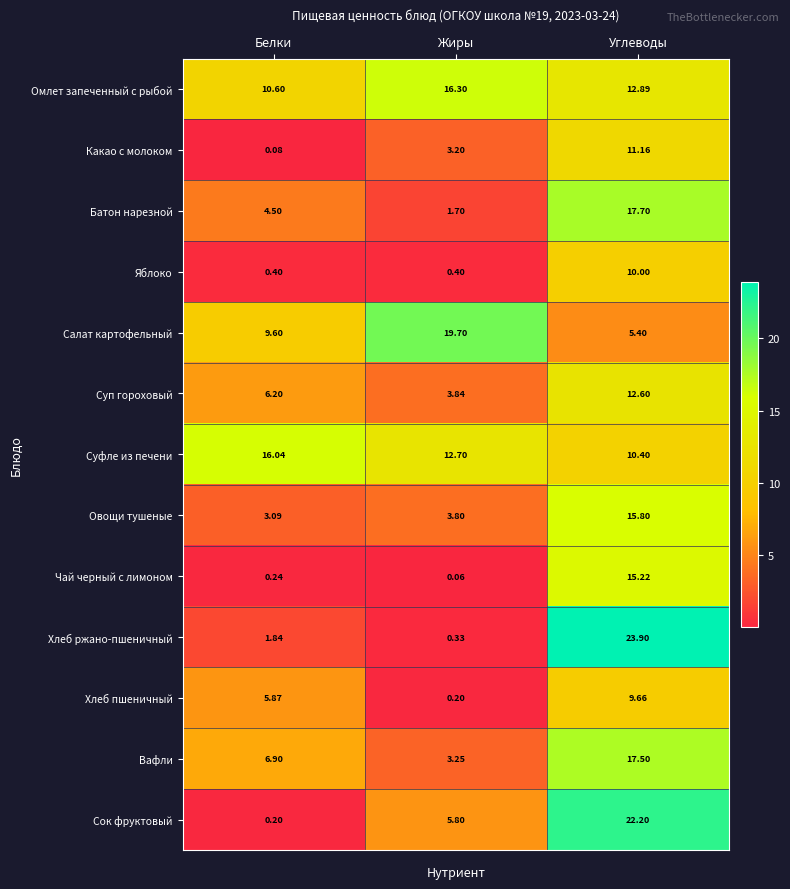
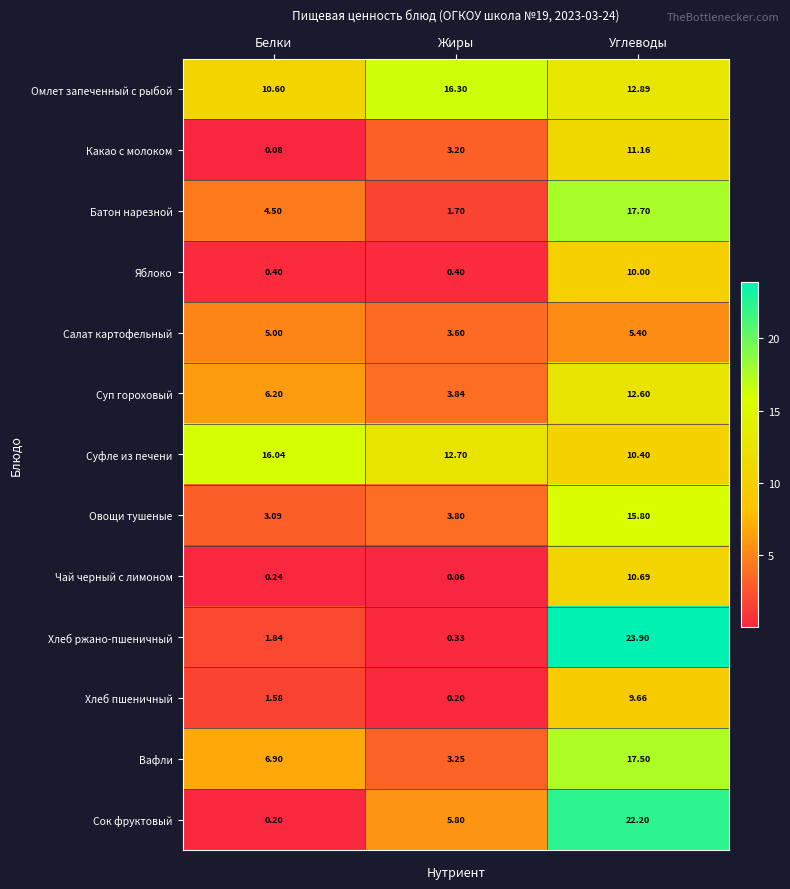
  {
    "Омлет запеченный с рыбой": {
      "Белки": 10.60,
      "Жиры": 16.30,
      "Углеводы": 12.89
    },
    "Какао с молоком": {
      "Белки": 0.08,
      "Жиры": 3.20,
      "Углеводы": 11.16
    },
    "Батон нарезной": {
      "Белки": 4.50,
      "Жиры": 1.70,
      "Углеводы": 17.70
    },
    "Яблоко": {
      "Белки": 0.40,
      "Жиры": 0.40,
      "Углеводы": 10.00
    },
    "Салат картофельный": {
-     "Белки": 9.60,
-     "Жиры": 19.70,
+     "Белки": 5.00,
+     "Жиры": 3.60,
      "Углеводы": 5.40
    },
    "Суп гороховый": {
      "Белки": 6.20,
      "Жиры": 3.84,
      "Углеводы": 12.60
    },
    "Суфле из печени": {
      "Белки": 16.04,
      "Жиры": 12.70,
      "Углеводы": 10.40
    },
    "Овощи тушеные": {
      "Белки": 3.09,
      "Жиры": 3.80,
      "Углеводы": 15.80
    },
    "Чай черный с лимоном": {
      "Белки": 0.24,
      "Жиры": 0.06,
-     "Углеводы": 15.22
+     "Углеводы": 10.69
    },
    "Хлеб ржано-пшеничный": {
      "Белки": 1.84,
      "Жиры": 0.33,
      "Углеводы": 23.90
    },
    "Хлеб пшеничный": {
-     "Белки": 5.87,
+     "Белки": 1.58,
      "Жиры": 0.20,
      "Углеводы": 9.66
    },
    "Вафли": {
      "Белки": 6.90,
      "Жиры": 3.25,
      "Углеводы": 17.50
    },
    "Сок фруктовый": {
      "Белки": 0.20,
      "Жиры": 5.80,
      "Углеводы": 22.20
    }
  }
